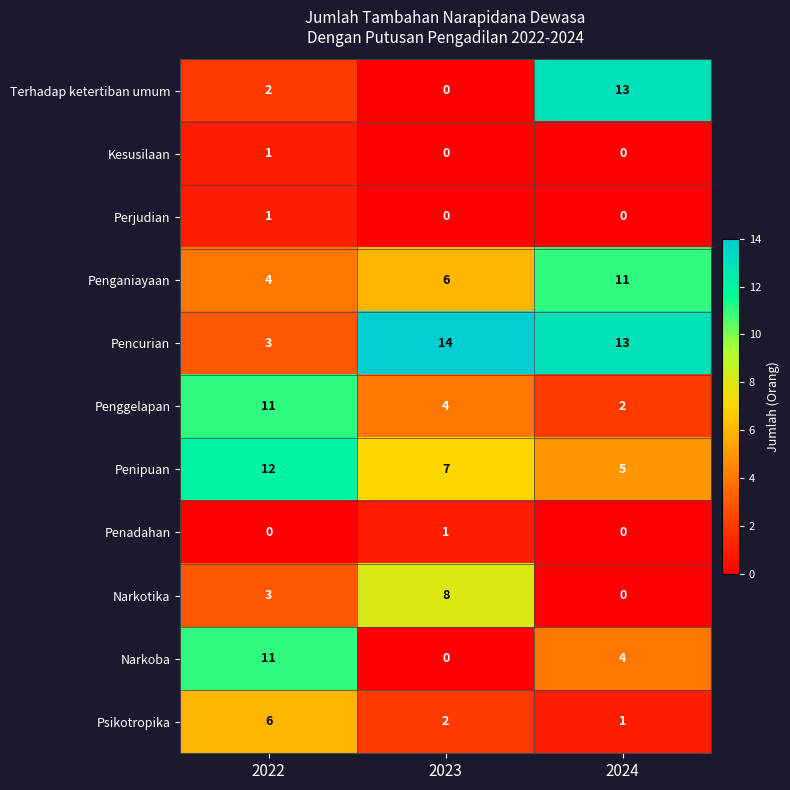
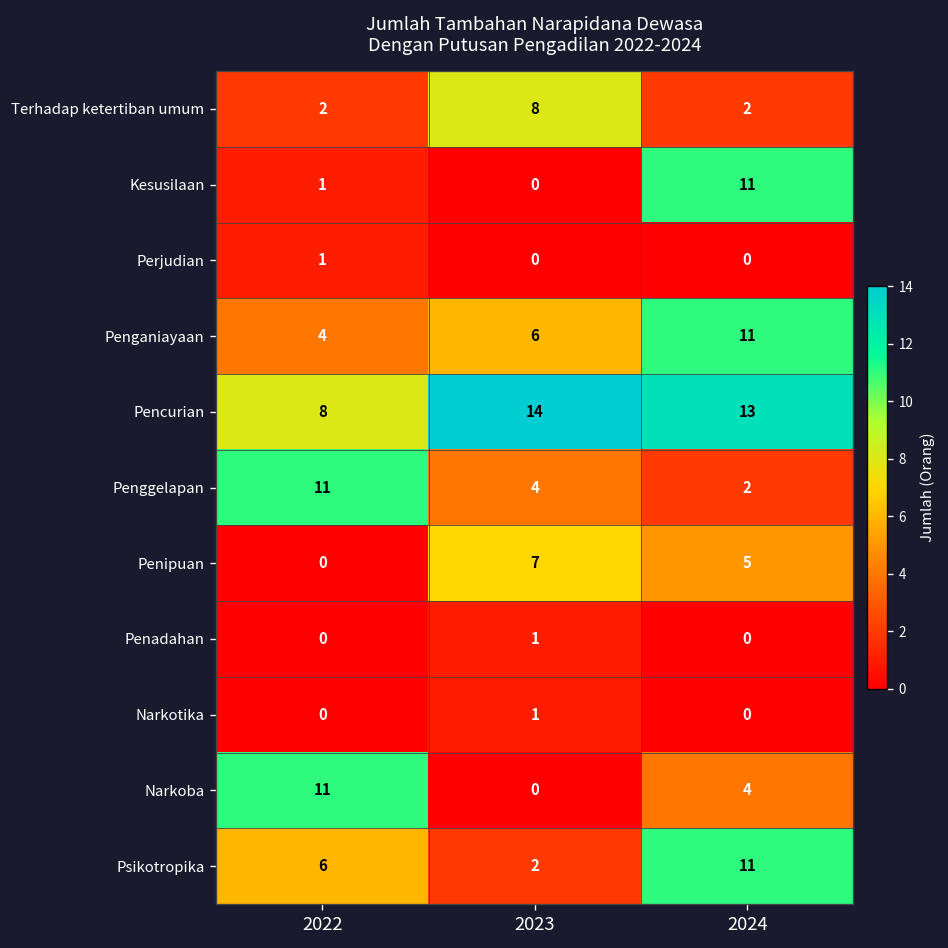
  {
    "Terhadap ketertiban umum": {
      "2022": 2,
-     "2023": 0,
-     "2024": 13
+     "2023": 8,
+     "2024": 2
    },
    "Kesusilaan": {
      "2022": 1,
      "2023": 0,
-     "2024": 0
+     "2024": 11
    },
    "Perjudian": {
      "2022": 1,
      "2023": 0,
      "2024": 0
    },
    "Penganiayaan": {
      "2022": 4,
      "2023": 6,
      "2024": 11
    },
    "Pencurian": {
-     "2022": 3,
+     "2022": 8,
      "2023": 14,
      "2024": 13
    },
    "Penggelapan": {
      "2022": 11,
      "2023": 4,
      "2024": 2
    },
    "Penipuan": {
-     "2022": 12,
+     "2022": 0,
      "2023": 7,
      "2024": 5
    },
    "Penadahan": {
      "2022": 0,
      "2023": 1,
      "2024": 0
    },
    "Narkotika": {
-     "2022": 3,
-     "2023": 8,
+     "2022": 0,
+     "2023": 1,
      "2024": 0
    },
    "Narkoba": {
      "2022": 11,
      "2023": 0,
      "2024": 4
    },
    "Psikotropika": {
      "2022": 6,
      "2023": 2,
-     "2024": 1
+     "2024": 11
    }
  }
